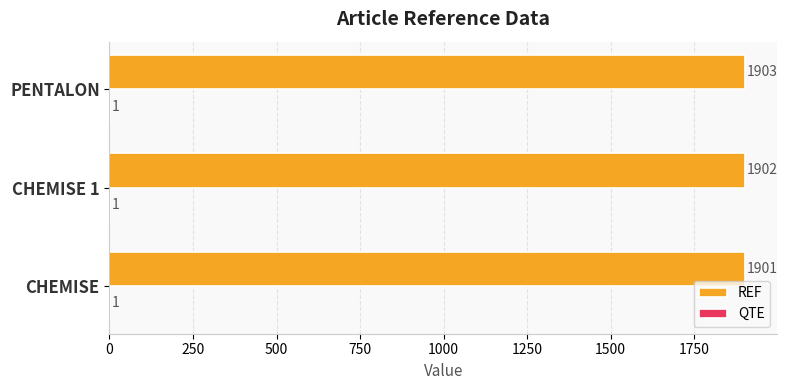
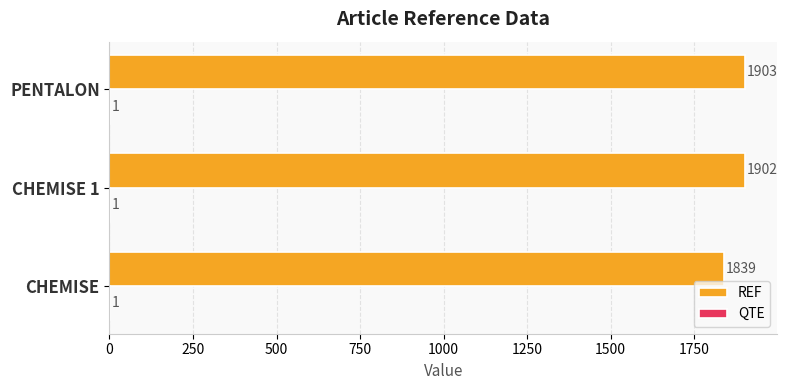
  {
    "REF": {
      "PENTALON": 1903,
      "CHEMISE 1": 1902,
-     "CHEMISE": 1901
+     "CHEMISE": 1839
    },
    "QTE": {
      "PENTALON": 1,
      "CHEMISE 1": 1,
      "CHEMISE": 1
    }
  }
